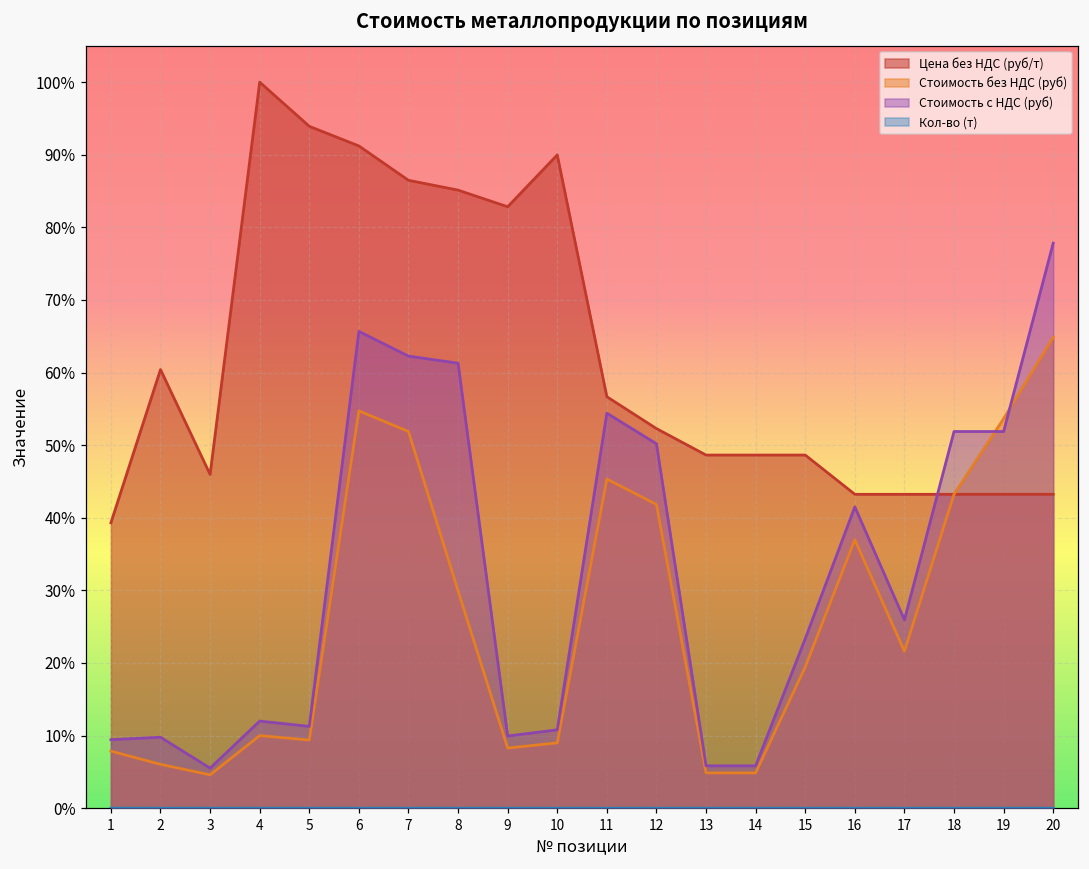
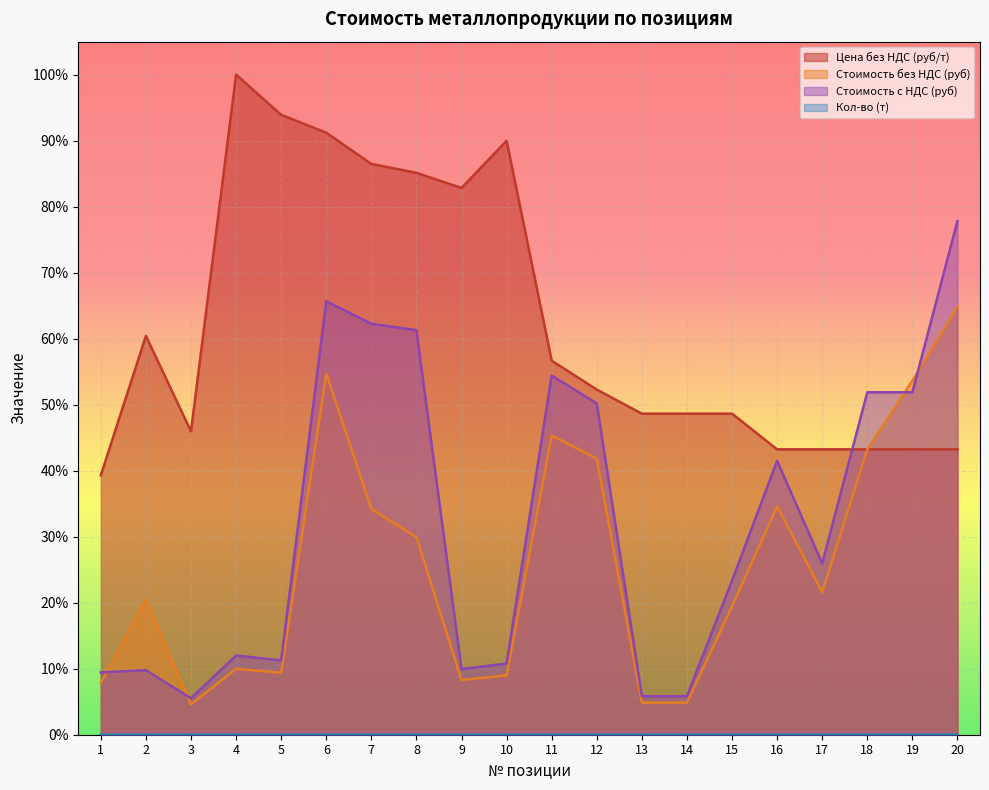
  {
    "Цена без НДС (руб/т)": {
      "1": "39%",
      "2": "60%",
      "3": "46%",
      "4": "100%",
      "5": "94%",
      "6": "91%",
      "7": "86%",
      "8": "85%",
      "9": "83%",
      "10": "90%",
      "11": "57%",
      "12": "52%",
      "13": "49%",
      "14": "49%",
      "15": "49%",
      "16": "43%",
      "17": "43%",
      "19": "43%",
      "20": "43%"
    },
    "Стоимость без НДС (руб)": {
      "1": "8%",
-     "2": "6%",
+     "2": "20%",
      "3": "5%",
      "4": "10%",
      "5": "9%",
      "6": "55%",
-     "7": "52%",
+     "7": "34%",
      "8": "30%",
      "9": "8%",
      "10": "9%",
      "11": "45%",
      "12": "42%",
      "13": "5%",
      "14": "5%",
      "15": "19%",
-     "16": "37%",
+     "16": "35%",
      "17": "22%",
      "19": "54%",
      "20": "65%"
    },
    "Стоимость с НДС (руб)": {
      "1": "9%",
      "2": "10%",
      "3": "6%",
      "4": "12%",
      "5": "11%",
      "6": "66%",
      "7": "62%",
      "8": "61%",
      "9": "10%",
      "10": "11%",
      "11": "54%",
      "12": "50%",
      "13": "6%",
      "14": "6%",
      "15": "23%",
      "16": "42%",
      "17": "26%",
      "18": "52%",
      "19": "52%",
      "20": "78%"
    },
    "Кол-во (т)": {
      "1": "0%",
      "2": "0%",
      "3": "0%",
      "4": "0%",
      "5": "0%",
      "6": "0%",
      "7": "0%",
      "8": "0%",
      "9": "0%",
      "10": "0%",
      "11": "0%",
      "12": "0%",
      "13": "0%",
      "14": "0%",
      "15": "0%",
      "16": "0%",
      "17": "0%",
      "18": "0%",
      "19": "0%",
      "20": "0%"
    }
  }
